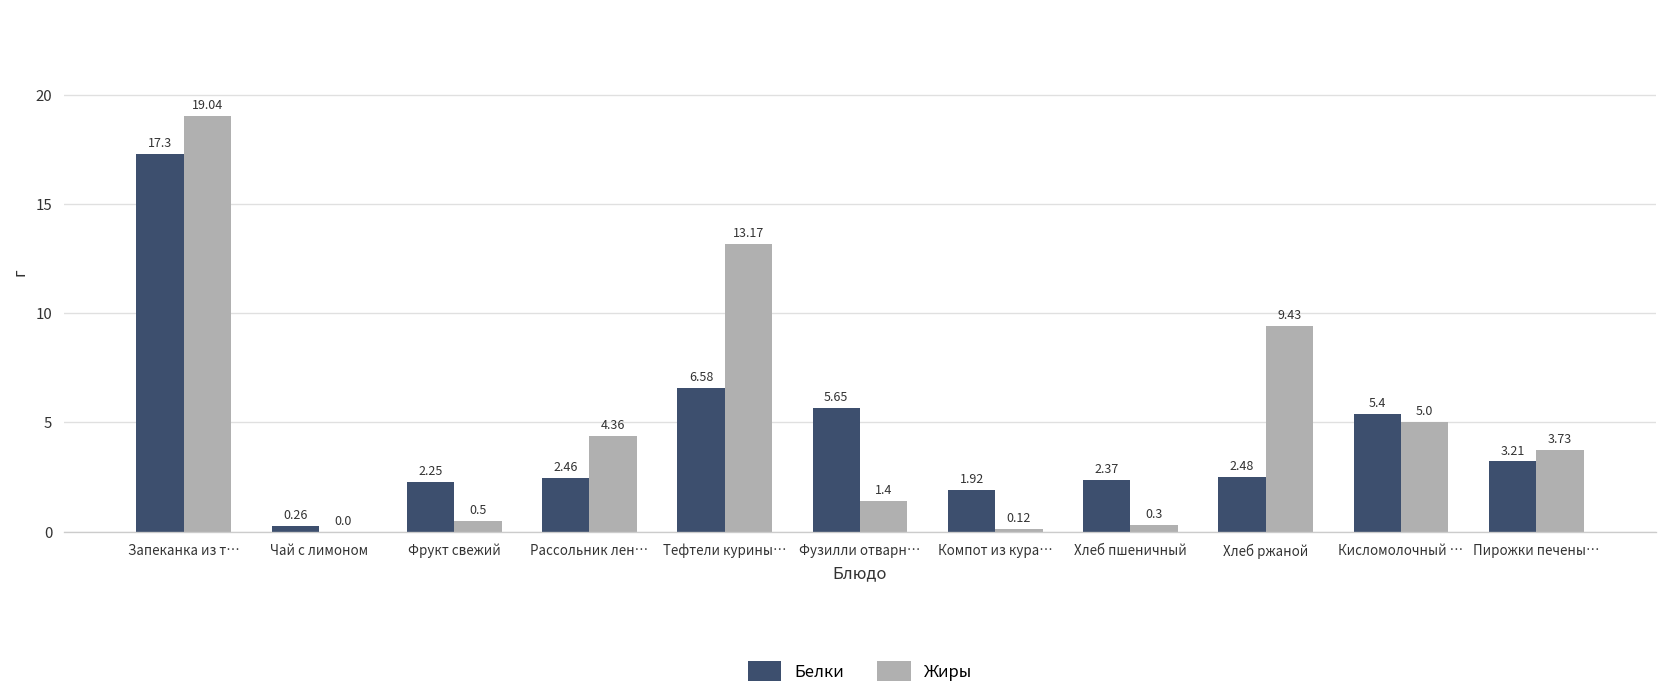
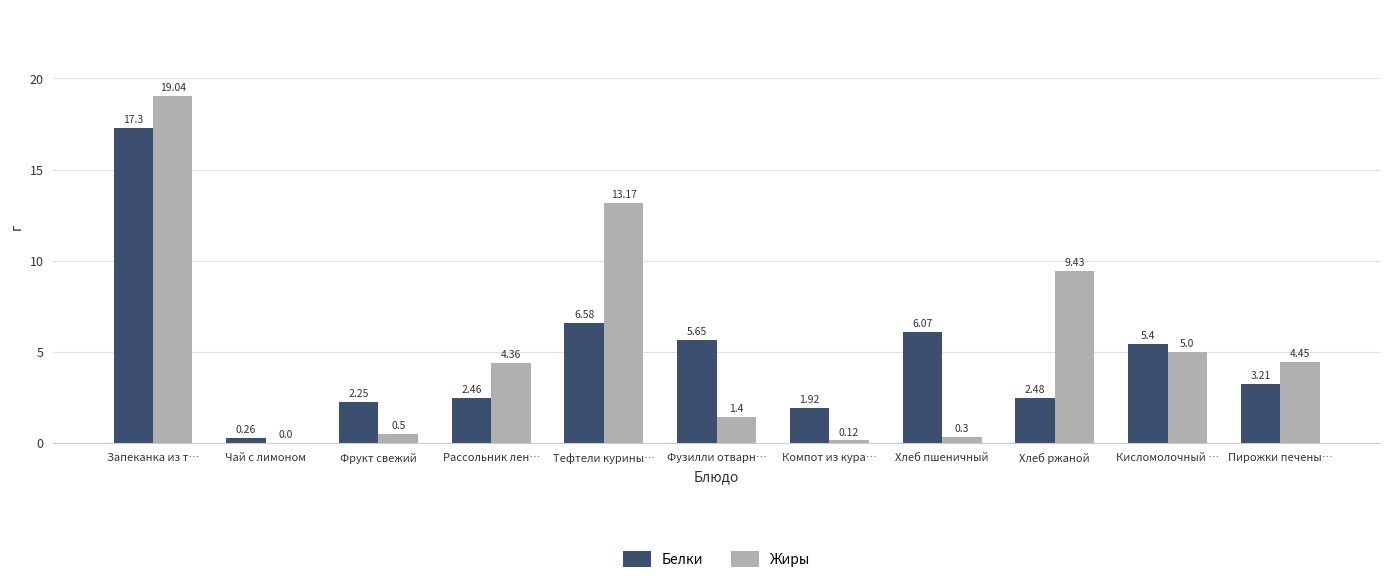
  {
    "Белки": {
      "Запеканка из т…": 17.3,
      "Чай с лимоном": 0.26,
      "Фрукт свежий": 2.25,
      "Рассольник лен…": 2.46,
      "Тефтели курины…": 6.58,
      "Фузилли отварн…": 5.65,
      "Компот из кура…": 1.92,
-     "Хлеб пшеничный": 2.37,
+     "Хлеб пшеничный": 6.07,
      "Хлеб ржаной": 2.48,
      "Кисломолочный …": 5.4,
      "Пирожки печены…": 3.21
    },
    "Жиры": {
      "Запеканка из т…": 19.04,
      "Чай с лимоном": 0.0,
      "Фрукт свежий": 0.5,
      "Рассольник лен…": 4.36,
      "Тефтели курины…": 13.17,
      "Фузилли отварн…": 1.4,
      "Компот из кура…": 0.12,
      "Хлеб пшеничный": 0.3,
      "Хлеб ржаной": 9.43,
      "Кисломолочный …": 5.0,
-     "Пирожки печены…": 3.73
+     "Пирожки печены…": 4.45
    }
  }
